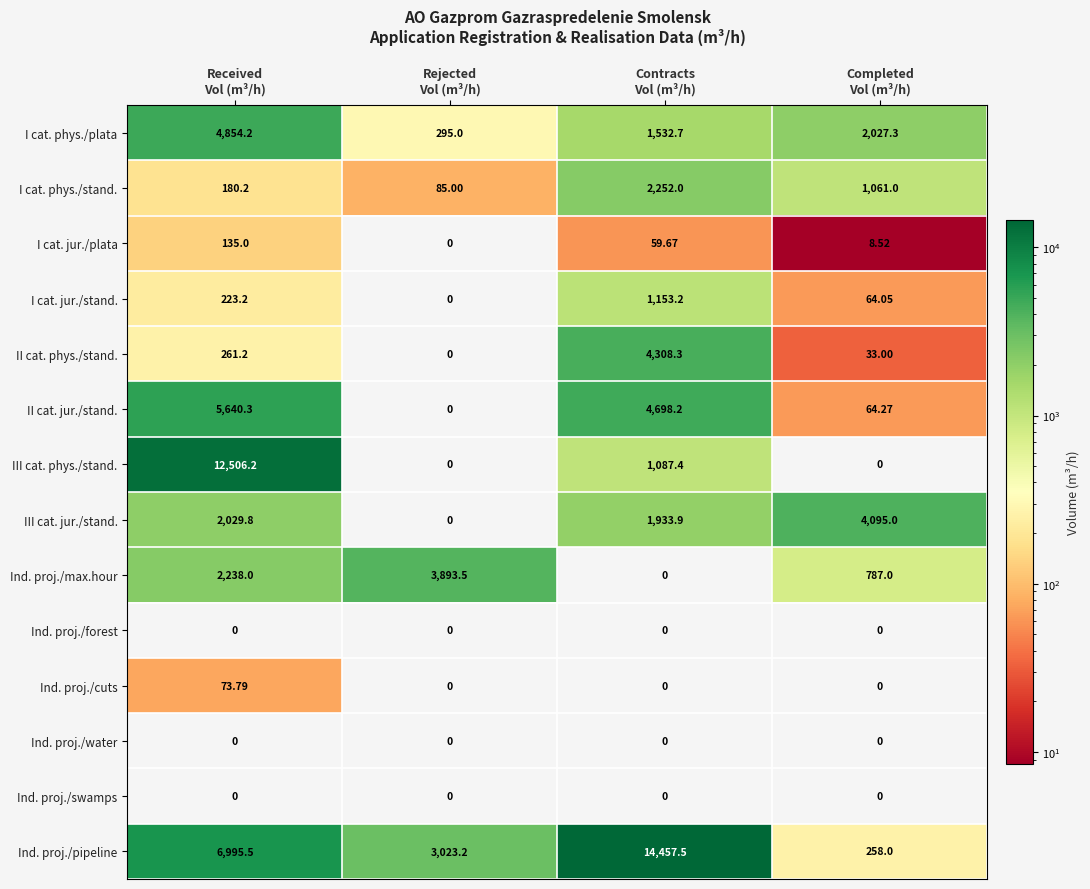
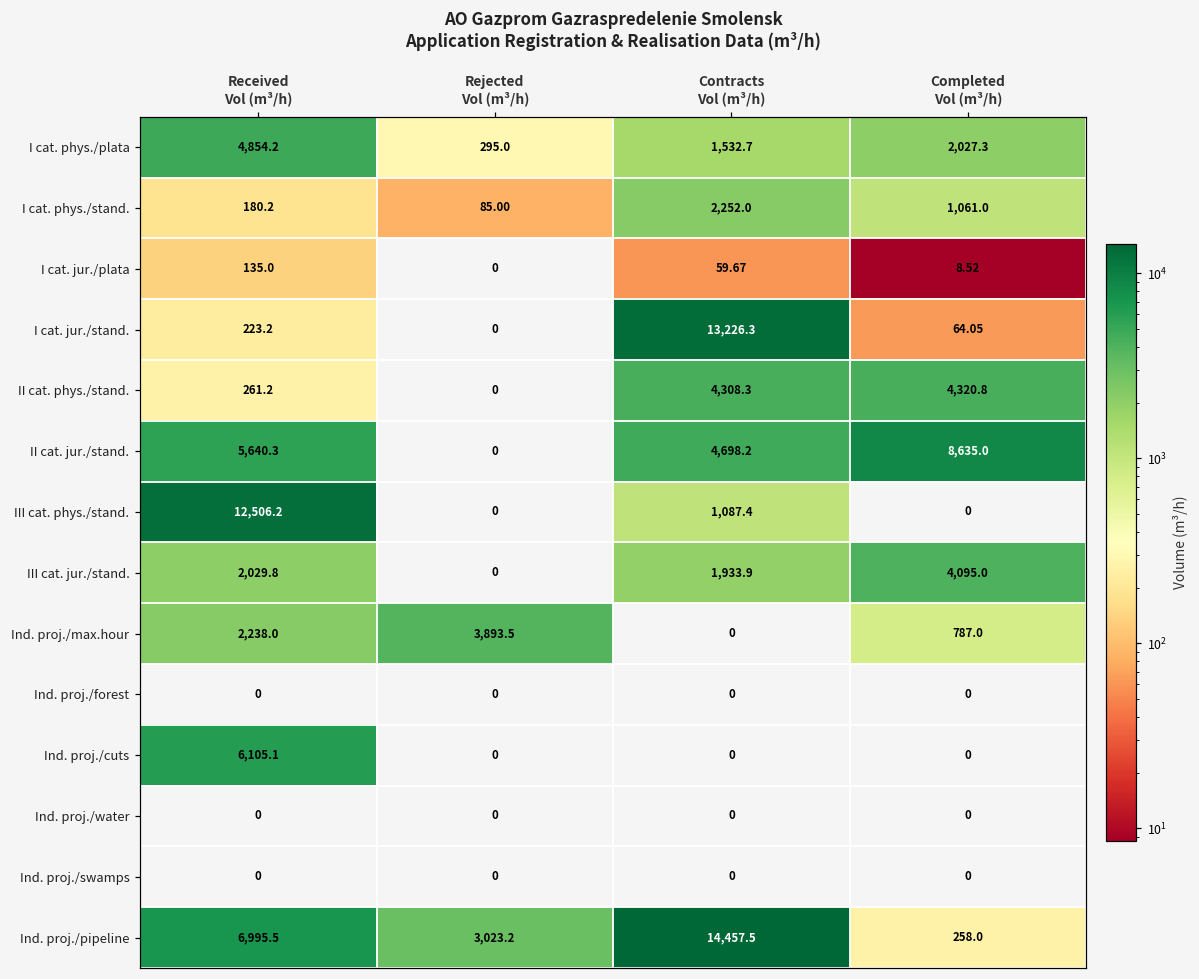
  {
    "I cat. phys./plata": {
      "Received Vol (m³/h)": "4,854.2",
      "Rejected Vol (m³/h)": "295.0",
      "Contracts Vol (m³/h)": "1,532.7",
      "Completed Vol (m³/h)": "2,027.3"
    },
    "I cat. phys./stand.": {
      "Received Vol (m³/h)": "180.2",
      "Rejected Vol (m³/h)": "85.00",
      "Contracts Vol (m³/h)": "2,252.0",
      "Completed Vol (m³/h)": "1,061.0"
    },
    "I cat. jur./plata": {
      "Received Vol (m³/h)": "135.0",
      "Rejected Vol (m³/h)": "0",
      "Contracts Vol (m³/h)": "59.67",
      "Completed Vol (m³/h)": "8.52"
    },
    "I cat. jur./stand.": {
      "Received Vol (m³/h)": "223.2",
      "Rejected Vol (m³/h)": "0",
-     "Contracts Vol (m³/h)": "1,153.2",
+     "Contracts Vol (m³/h)": "13,226.3",
      "Completed Vol (m³/h)": "64.05"
    },
    "II cat. phys./stand.": {
      "Received Vol (m³/h)": "261.2",
      "Rejected Vol (m³/h)": "0",
      "Contracts Vol (m³/h)": "4,308.3",
-     "Completed Vol (m³/h)": "33.00"
+     "Completed Vol (m³/h)": "4,320.8"
    },
    "II cat. jur./stand.": {
      "Received Vol (m³/h)": "5,640.3",
      "Rejected Vol (m³/h)": "0",
      "Contracts Vol (m³/h)": "4,698.2",
-     "Completed Vol (m³/h)": "64.27"
+     "Completed Vol (m³/h)": "8,635.0"
    },
    "III cat. phys./stand.": {
      "Received Vol (m³/h)": "12,506.2",
      "Rejected Vol (m³/h)": "0",
      "Contracts Vol (m³/h)": "1,087.4",
      "Completed Vol (m³/h)": "0"
    },
    "III cat. jur./stand.": {
      "Received Vol (m³/h)": "2,029.8",
      "Rejected Vol (m³/h)": "0",
      "Contracts Vol (m³/h)": "1,933.9",
      "Completed Vol (m³/h)": "4,095.0"
    },
    "Ind. proj./max.hour": {
      "Received Vol (m³/h)": "2,238.0",
      "Rejected Vol (m³/h)": "3,893.5",
      "Contracts Vol (m³/h)": "0",
      "Completed Vol (m³/h)": "787.0"
    },
    "Ind. proj./forest": {
      "Received Vol (m³/h)": "0",
      "Rejected Vol (m³/h)": "0",
      "Contracts Vol (m³/h)": "0",
      "Completed Vol (m³/h)": "0"
    },
    "Ind. proj./cuts": {
-     "Received Vol (m³/h)": "73.79",
+     "Received Vol (m³/h)": "6,105.1",
      "Rejected Vol (m³/h)": "0",
      "Contracts Vol (m³/h)": "0",
      "Completed Vol (m³/h)": "0"
    },
    "Ind. proj./water": {
      "Received Vol (m³/h)": "0",
      "Rejected Vol (m³/h)": "0",
      "Contracts Vol (m³/h)": "0",
      "Completed Vol (m³/h)": "0"
    },
    "Ind. proj./swamps": {
      "Received Vol (m³/h)": "0",
      "Rejected Vol (m³/h)": "0",
      "Contracts Vol (m³/h)": "0",
      "Completed Vol (m³/h)": "0"
    },
    "Ind. proj./pipeline": {
      "Received Vol (m³/h)": "6,995.5",
      "Rejected Vol (m³/h)": "3,023.2",
      "Contracts Vol (m³/h)": "14,457.5",
      "Completed Vol (m³/h)": "258.0"
    }
  }
